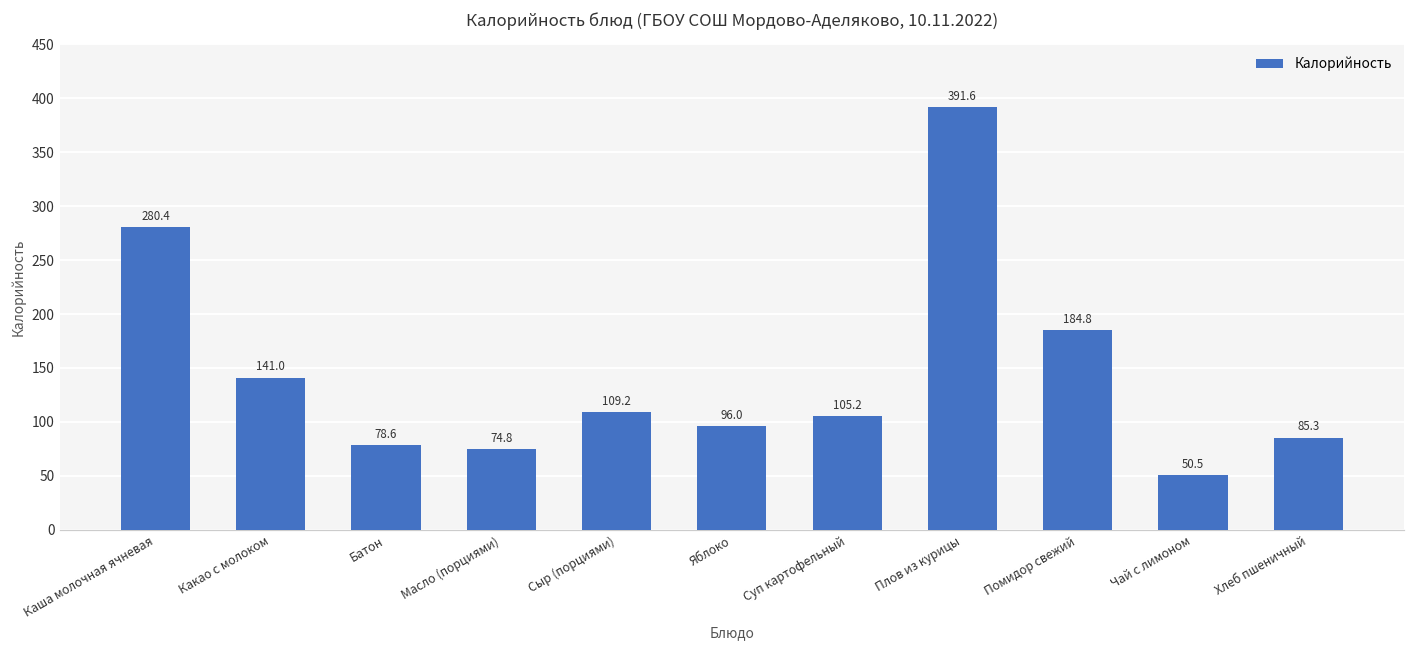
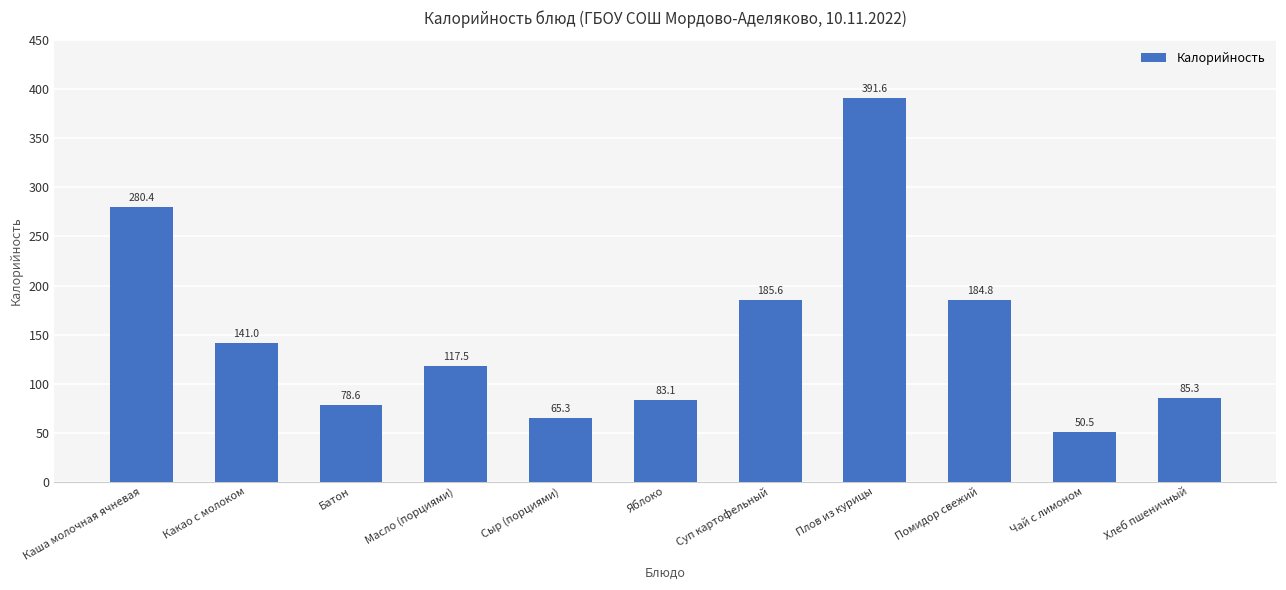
  {
    "Каша молочная ячневая": 280.4,
    "Какао с молоком": 141.0,
    "Батон": 78.6,
-   "Масло (порциями)": 74.8,
-   "Сыр (порциями)": 109.2,
-   "Яблоко": 96.0,
-   "Суп картофельный": 105.2,
+   "Масло (порциями)": 117.5,
+   "Сыр (порциями)": 65.3,
+   "Яблоко": 83.1,
+   "Суп картофельный": 185.6,
    "Плов из курицы": 391.6,
    "Помидор свежий": 184.8,
    "Чай с лимоном": 50.5,
    "Хлеб пшеничный": 85.3
  }
